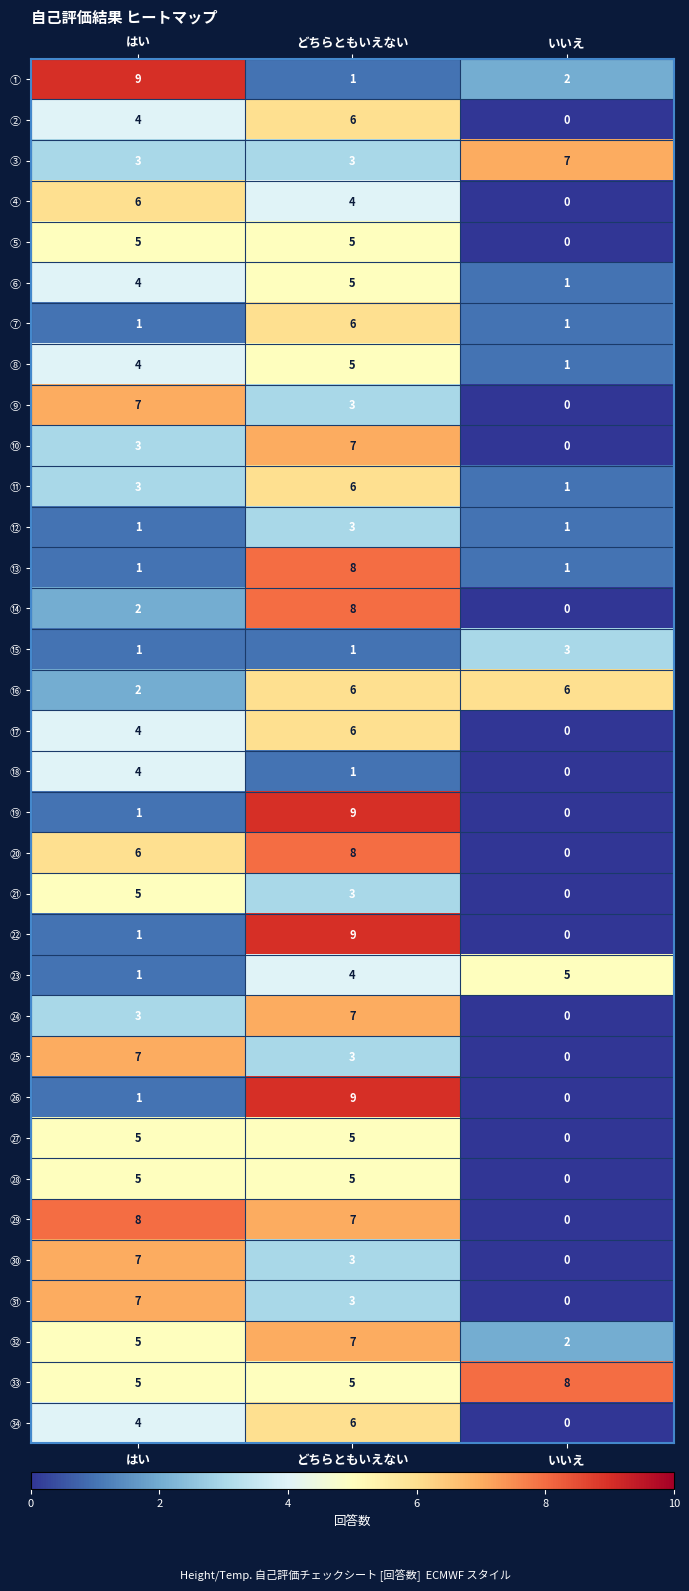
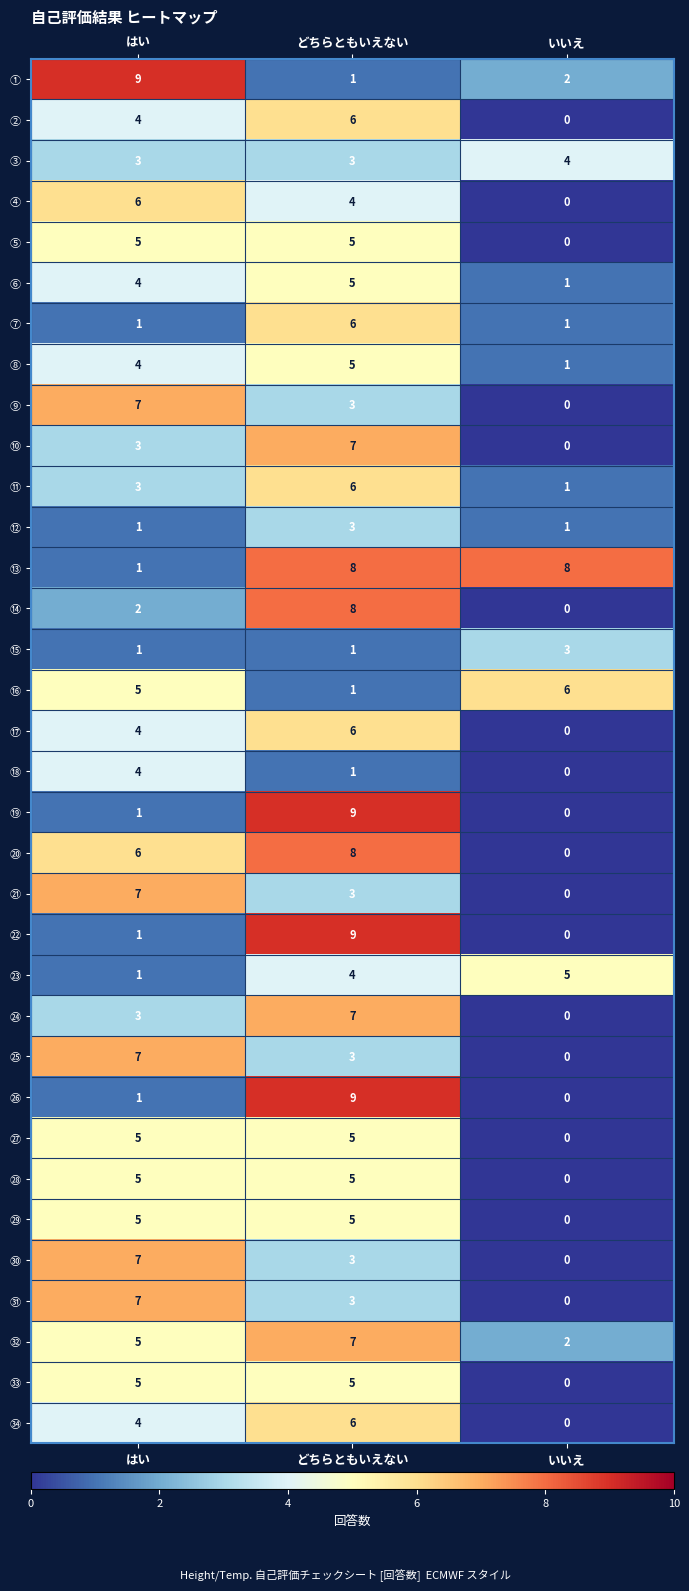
  {
    "①": {
      "はい": 9,
      "どちらともいえない": 1,
      "いいえ": 2
    },
    "②": {
      "はい": 4,
      "どちらともいえない": 6,
      "いいえ": 0
    },
    "③": {
      "はい": 3,
      "どちらともいえない": 3,
-     "いいえ": 7
+     "いいえ": 4
    },
    "④": {
      "はい": 6,
      "どちらともいえない": 4,
      "いいえ": 0
    },
    "⑤": {
      "はい": 5,
      "どちらともいえない": 5,
      "いいえ": 0
    },
    "⑥": {
      "はい": 4,
      "どちらともいえない": 5,
      "いいえ": 1
    },
    "⑦": {
      "はい": 1,
      "どちらともいえない": 6,
      "いいえ": 1
    },
    "⑧": {
      "はい": 4,
      "どちらともいえない": 5,
      "いいえ": 1
    },
    "⑨": {
      "はい": 7,
      "どちらともいえない": 3,
      "いいえ": 0
    },
    "⑩": {
      "はい": 3,
      "どちらともいえない": 7,
      "いいえ": 0
    },
    "⑪": {
      "はい": 3,
      "どちらともいえない": 6,
      "いいえ": 1
    },
    "⑫": {
      "はい": 1,
      "どちらともいえない": 3,
      "いいえ": 1
    },
    "⑬": {
      "はい": 1,
      "どちらともいえない": 8,
-     "いいえ": 1
+     "いいえ": 8
    },
    "⑭": {
      "はい": 2,
      "どちらともいえない": 8,
      "いいえ": 0
    },
    "⑮": {
      "はい": 1,
      "どちらともいえない": 1,
      "いいえ": 3
    },
    "⑯": {
-     "はい": 2,
-     "どちらともいえない": 6,
+     "はい": 5,
+     "どちらともいえない": 1,
      "いいえ": 6
    },
    "⑰": {
      "はい": 4,
      "どちらともいえない": 6,
      "いいえ": 0
    },
    "⑱": {
      "はい": 4,
      "どちらともいえない": 1,
      "いいえ": 0
    },
    "⑲": {
      "はい": 1,
      "どちらともいえない": 9,
      "いいえ": 0
    },
    "⑳": {
      "はい": 6,
      "どちらともいえない": 8,
      "いいえ": 0
    },
    "㉑": {
-     "はい": 5,
+     "はい": 7,
      "どちらともいえない": 3,
      "いいえ": 0
    },
    "㉒": {
      "はい": 1,
      "どちらともいえない": 9,
      "いいえ": 0
    },
    "㉓": {
      "はい": 1,
      "どちらともいえない": 4,
      "いいえ": 5
    },
    "㉔": {
      "はい": 3,
      "どちらともいえない": 7,
      "いいえ": 0
    },
    "㉕": {
      "はい": 7,
      "どちらともいえない": 3,
      "いいえ": 0
    },
    "㉖": {
      "はい": 1,
      "どちらともいえない": 9,
      "いいえ": 0
    },
    "㉗": {
      "はい": 5,
      "どちらともいえない": 5,
      "いいえ": 0
    },
    "㉘": {
      "はい": 5,
      "どちらともいえない": 5,
      "いいえ": 0
    },
    "㉙": {
-     "はい": 8,
-     "どちらともいえない": 7,
+     "はい": 5,
+     "どちらともいえない": 5,
      "いいえ": 0
    },
    "㉚": {
      "はい": 7,
      "どちらともいえない": 3,
      "いいえ": 0
    },
    "㉛": {
      "はい": 7,
      "どちらともいえない": 3,
      "いいえ": 0
    },
    "㉜": {
      "はい": 5,
      "どちらともいえない": 7,
      "いいえ": 2
    },
    "㉝": {
      "はい": 5,
      "どちらともいえない": 5,
-     "いいえ": 8
+     "いいえ": 0
    },
    "㉞": {
      "はい": 4,
      "どちらともいえない": 6,
      "いいえ": 0
    }
  }
